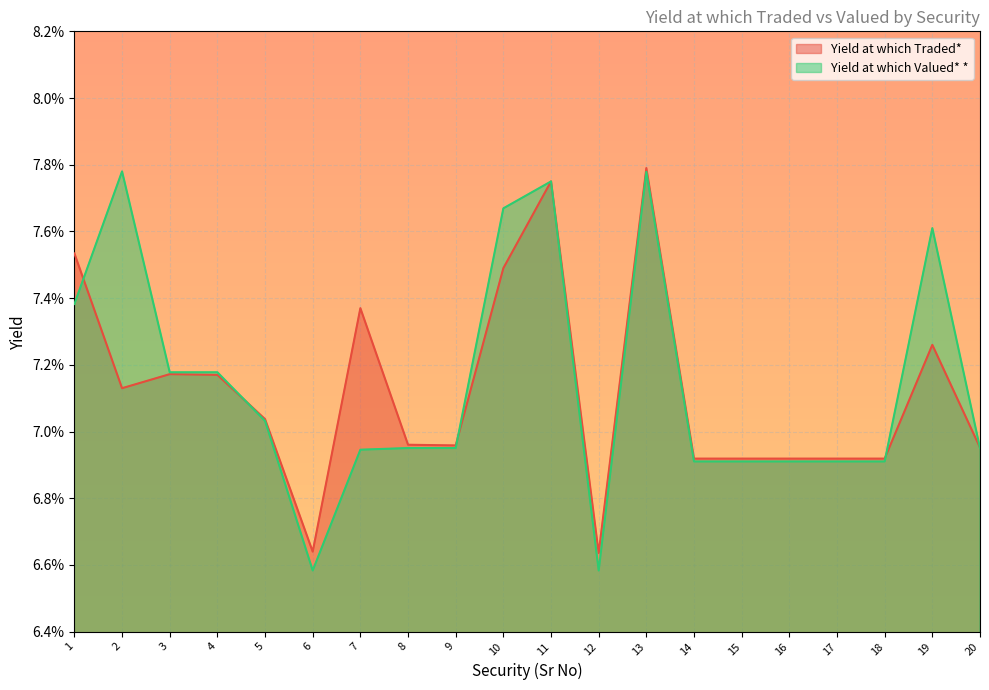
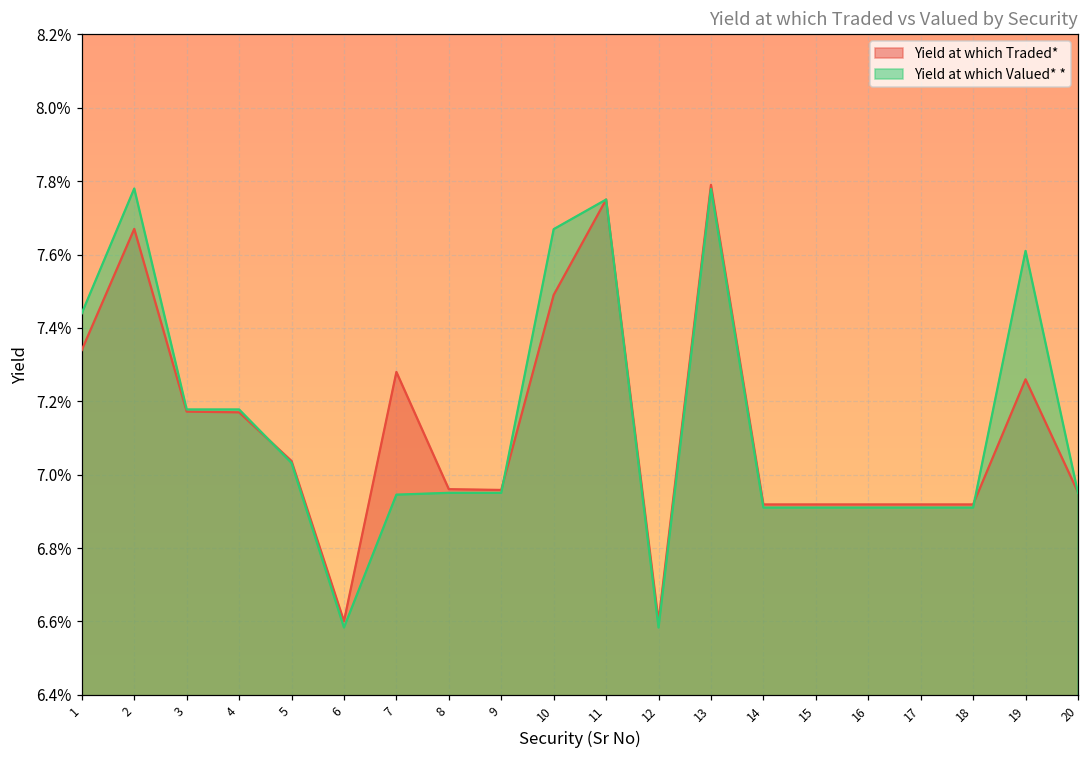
  {
    "Yield at which Traded*": {
-     "1": "7.53%",
-     "2": "7.13%",
+     "1": "7.34%",
+     "2": "7.67%",
      "4": "7.17%",
-     "6": "6.64%",
-     "7": "7.37%",
+     "6": "6.60%",
+     "7": "7.28%",
      "8": "6.96%",
      "9": "6.96%",
      "10": "7.49%",
-     "12": "6.64%",
+     "12": "6.60%",
      "13": "7.79%",
      "14": "6.92%",
      "15": "6.92%",
      "16": "6.92%",
      "17": "6.92%",
      "18": "6.92%",
      "19": "7.26%"
    },
    "Yield at which Valued* *": {
-     "1": "7.38%",
+     "1": "7.44%",
      "2": "7.78%",
      "4": "7.18%",
      "6": "6.58%",
      "7": "6.95%",
      "8": "6.95%",
      "9": "6.95%",
      "10": "7.67%",
      "12": "6.58%",
      "13": "7.78%",
      "14": "6.91%",
      "15": "6.91%",
      "16": "6.91%",
      "17": "6.91%",
      "18": "6.91%",
      "19": "7.61%"
    }
  }
